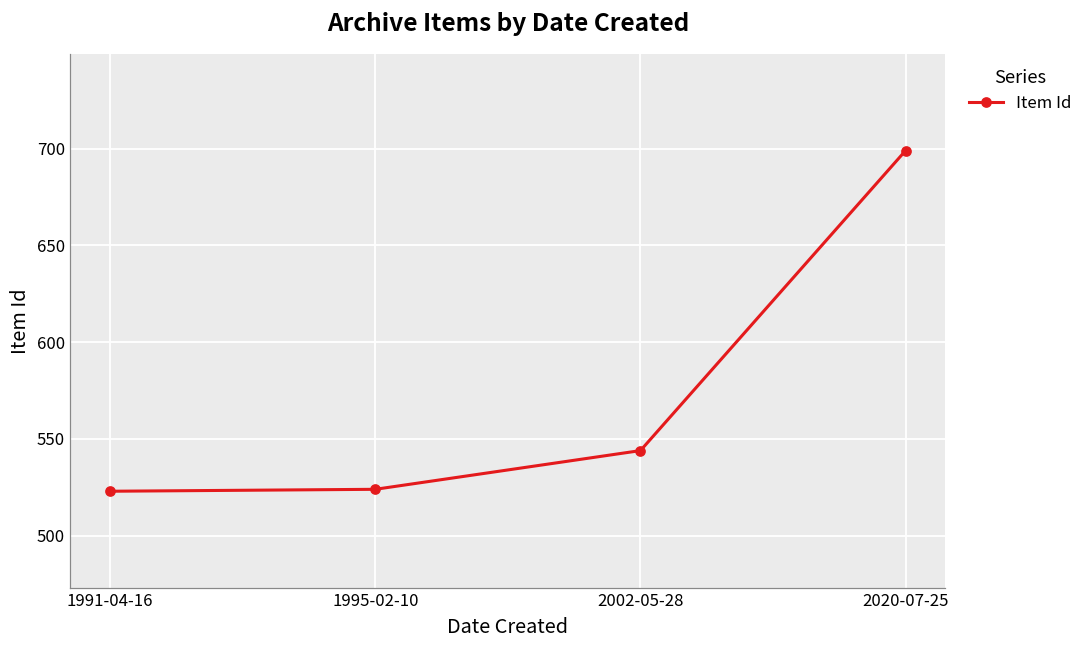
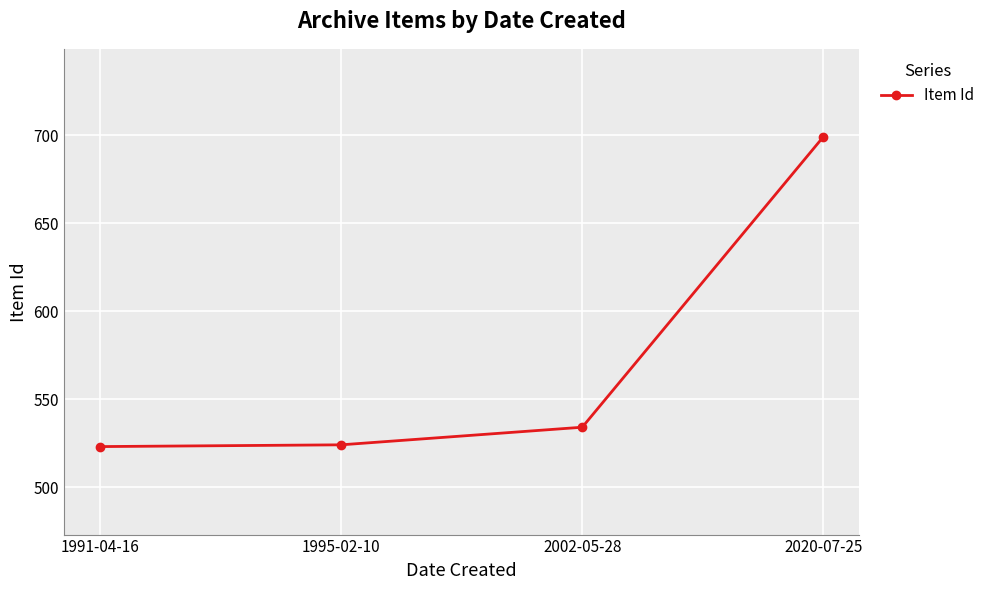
  {
    "1991-04-16": 523,
    "1995-02-10": 524,
-   "2002-05-28": 544,
+   "2002-05-28": 534,
    "2020-07-25": 699
  }
